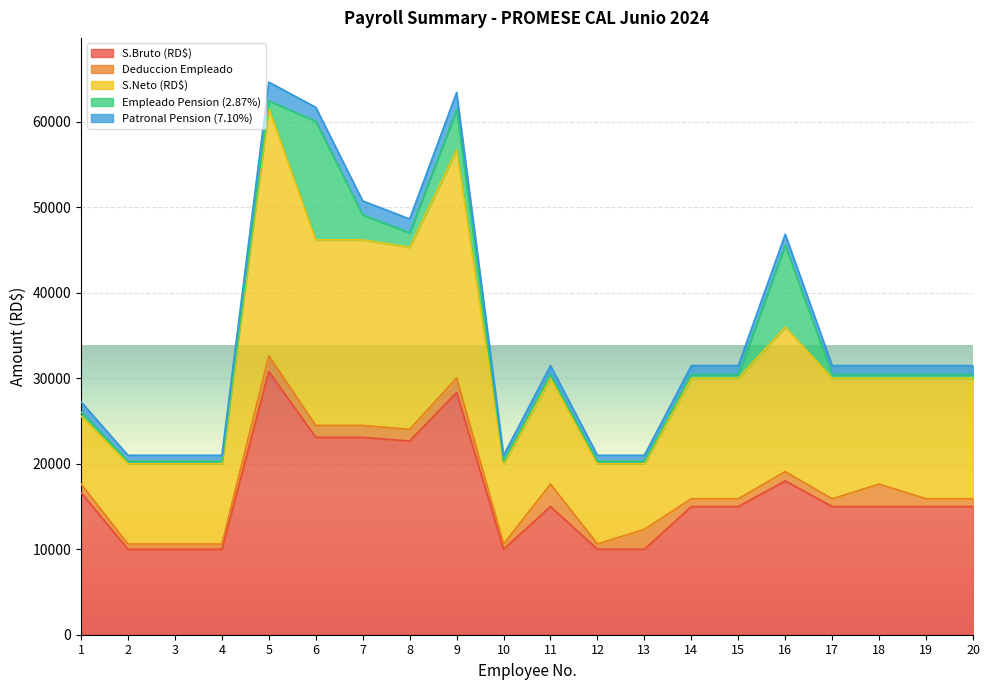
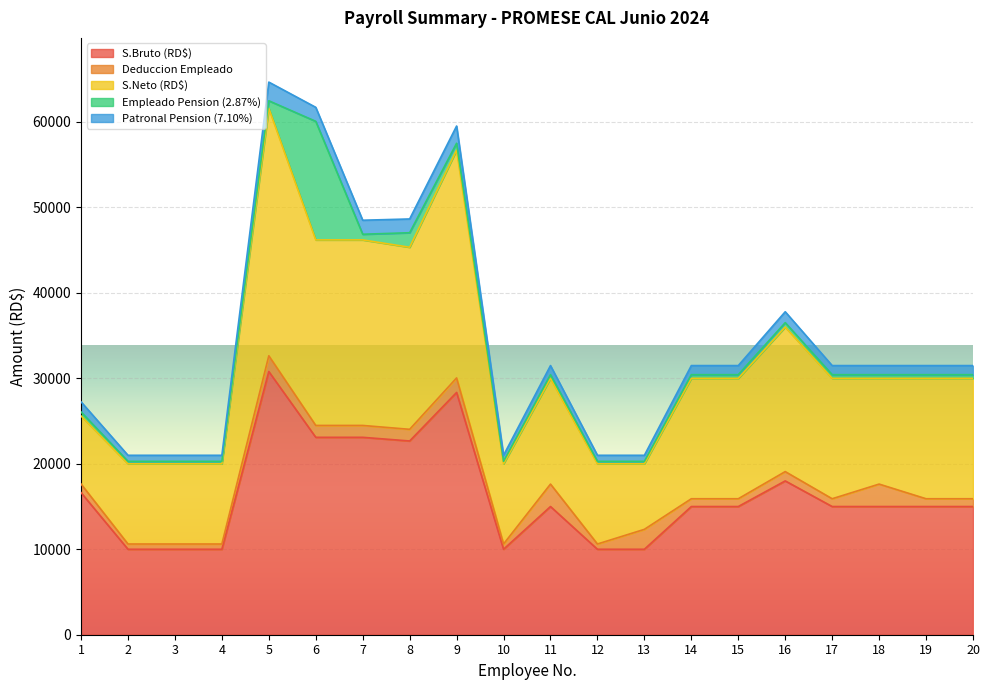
  {
    "S.Neto (RD$)": {
      "1": 8000,
      "5": 29000,
      "6": 22000,
      "7": 22000,
      "8": 21000,
      "9": 27000,
      "11": 12000,
      "14": 14000,
      "15": 14000,
      "16": 17000,
      "17": 14000,
      "18": 12000,
      "19": 14000,
      "20": 14000
    },
    "Empleado Pension (2.87%)": {
      "1": 0,
      "5": 1000,
      "6": 14000,
-     "7": 3000,
+     "7": 1000,
      "8": 2000,
-     "9": 5000,
+     "9": 1000,
      "11": 0,
      "14": 0,
      "15": 0,
-     "16": 10000,
+     "16": 1000,
      "17": 0,
      "18": 0,
      "19": 0,
      "20": 0
    },
    "Patronal Pension (7.10%)": {
      "1": 1000,
      "2": 1000,
      "3": 1000,
      "4": 1000,
      "5": 2000,
      "6": 2000,
      "7": 2000,
      "8": 2000,
      "9": 2000,
      "10": 1000,
      "11": 1000,
      "12": 1000,
      "13": 1000,
      "14": 1000,
      "15": 1000,
      "16": 1000,
      "17": 1000,
      "18": 1000,
      "19": 1000,
      "20": 1000
    }
  }
